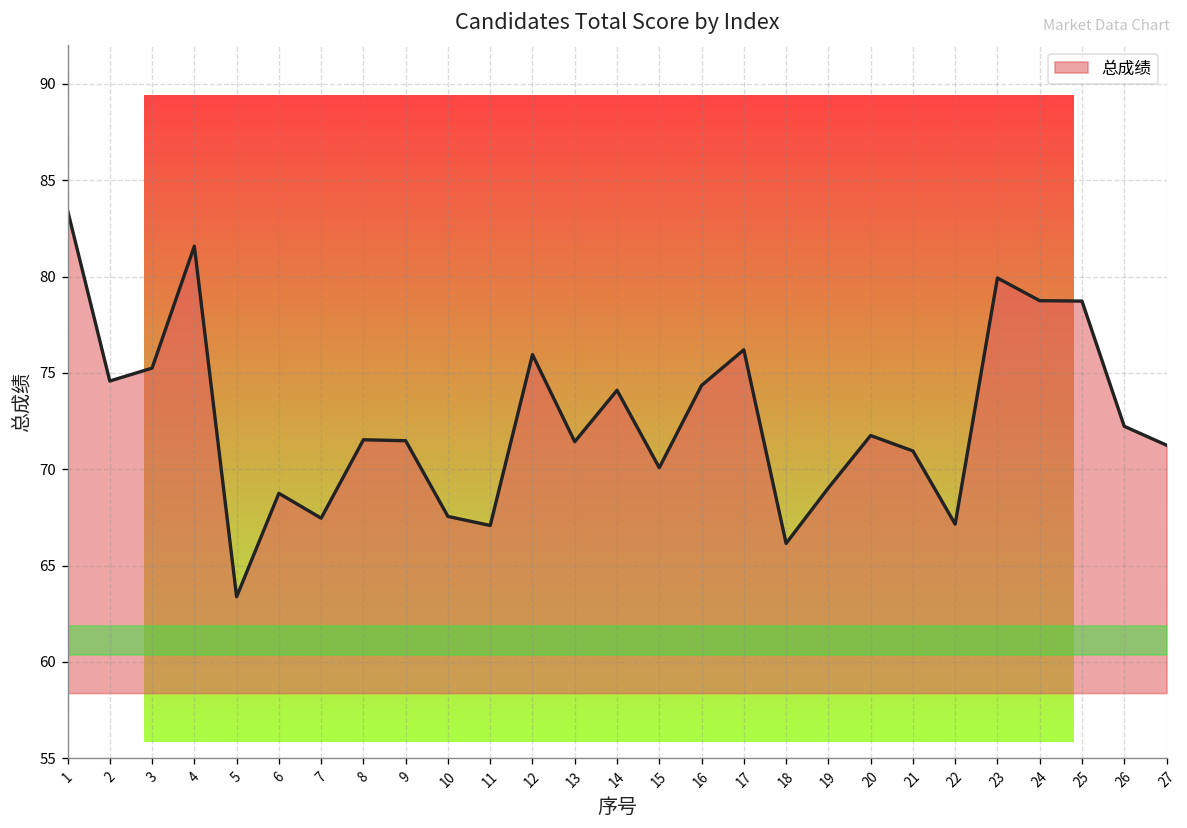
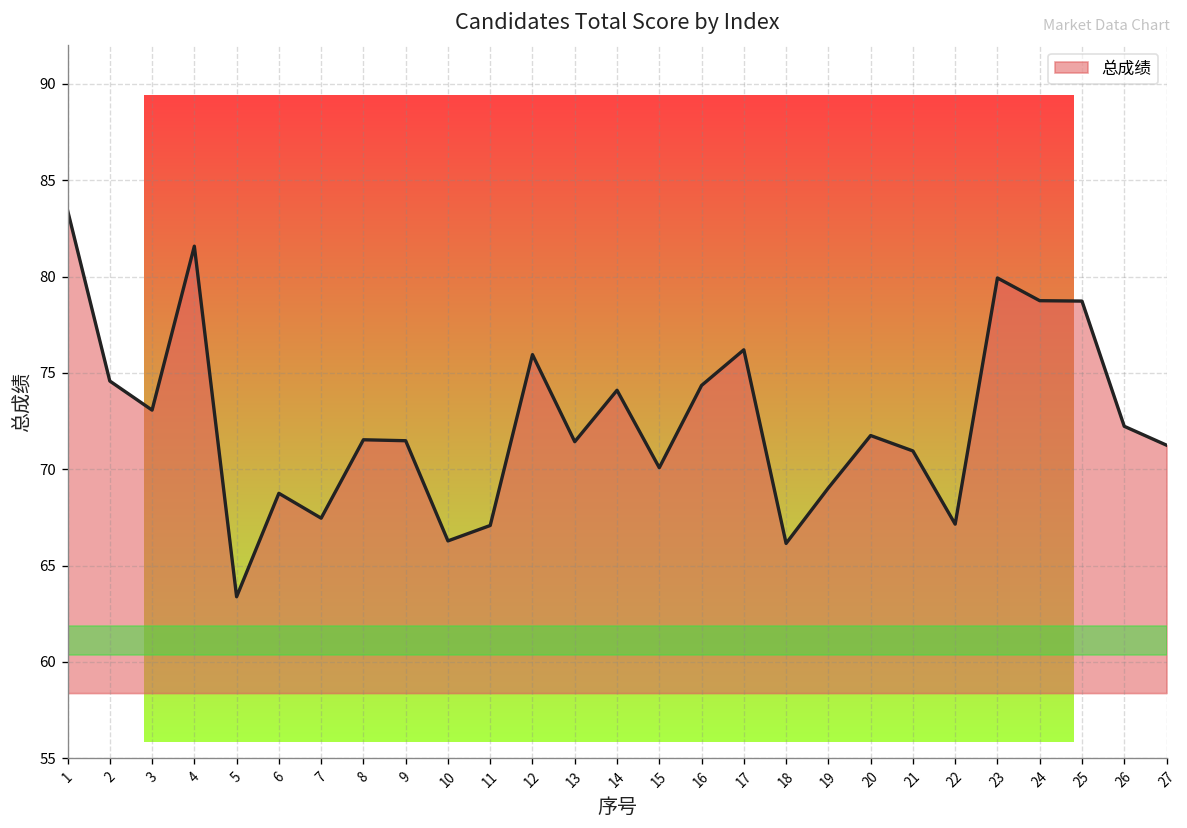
  {
    "1": 83.5,
    "2": 74.6,
-   "3": 75.3,
+   "3": 73.1,
    "4": 81.6,
    "5": 63.4,
    "6": 68.8,
    "7": 67.5,
    "8": 71.5,
    "9": 71.5,
-   "10": 67.6,
+   "10": 66.3,
    "11": 67.1,
    "12": 76.0,
    "13": 71.4,
    "14": 74.1,
    "15": 70.1,
    "16": 74.4,
    "17": 76.2,
    "18": 66.2,
    "19": 69.0,
    "20": 71.8,
    "21": 71.0,
    "22": 67.2,
    "23": 79.9,
    "24": 78.8,
    "25": 78.7,
    "26": 72.2,
    "27": 71.3
  }
